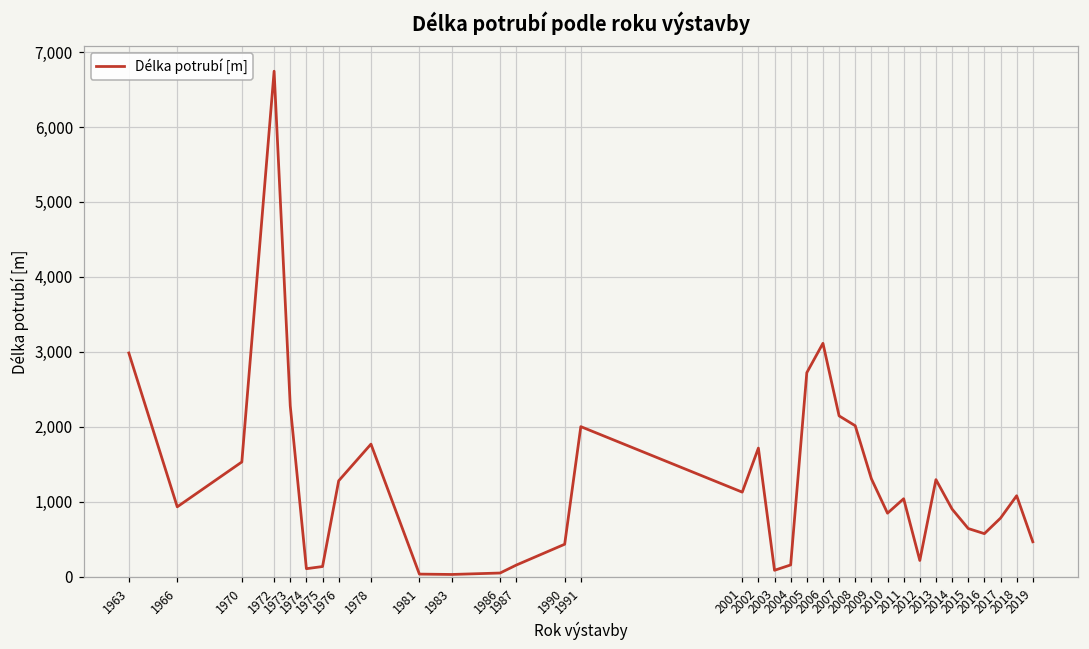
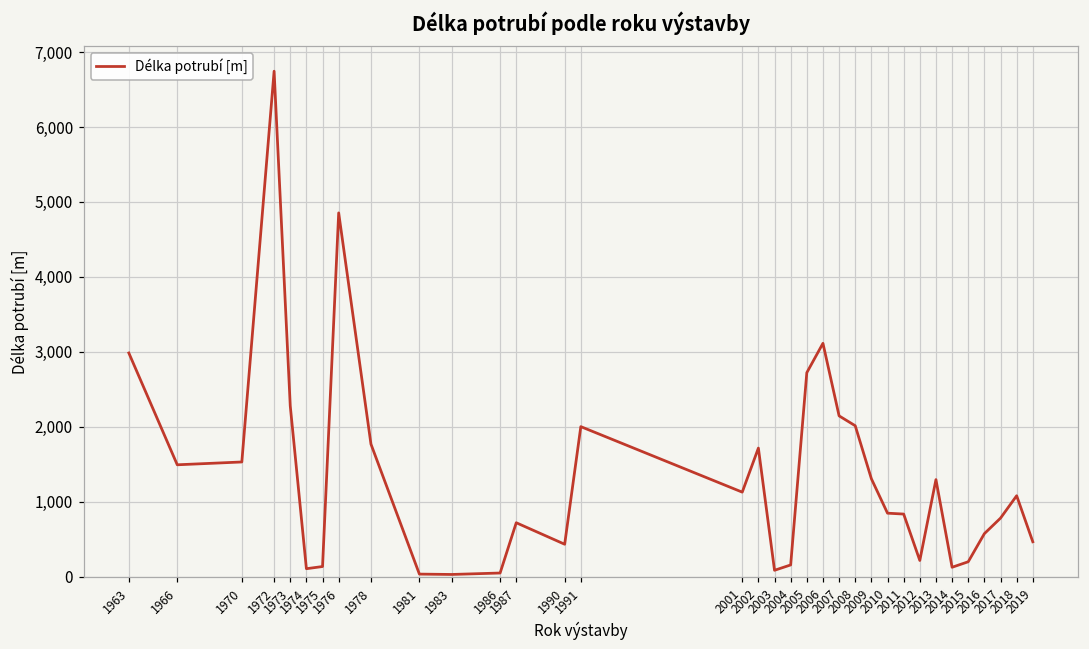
  {
    "1963": "3,000",
-   "1966": "900",
+   "1966": "1,500",
    "1970": "1,500",
    "1972": "6,700",
    "1973": "2,300",
    "1974": "100",
    "1975": "100",
-   "1976": "1,300",
+   "1976": "4,900",
    "1978": "1,800",
    "1981": "0",
    "1983": "0",
    "1986": "0",
-   "1987": "200",
+   "1987": "700",
    "1990": "400",
    "1991": "2,000",
    "2001": "1,100",
    "2002": "1,700",
    "2003": "100",
    "2004": "200",
    "2005": "2,700",
    "2006": "3,100",
    "2007": "2,100",
    "2008": "2,000",
    "2009": "1,300",
    "2010": "800",
-   "2011": "1,000",
+   "2011": "800",
    "2012": "200",
    "2013": "1,300",
-   "2014": "900",
-   "2015": "600",
+   "2014": "100",
+   "2015": "200",
    "2016": "600",
    "2017": "800",
    "2018": "1,100",
    "2019": "500"
  }
